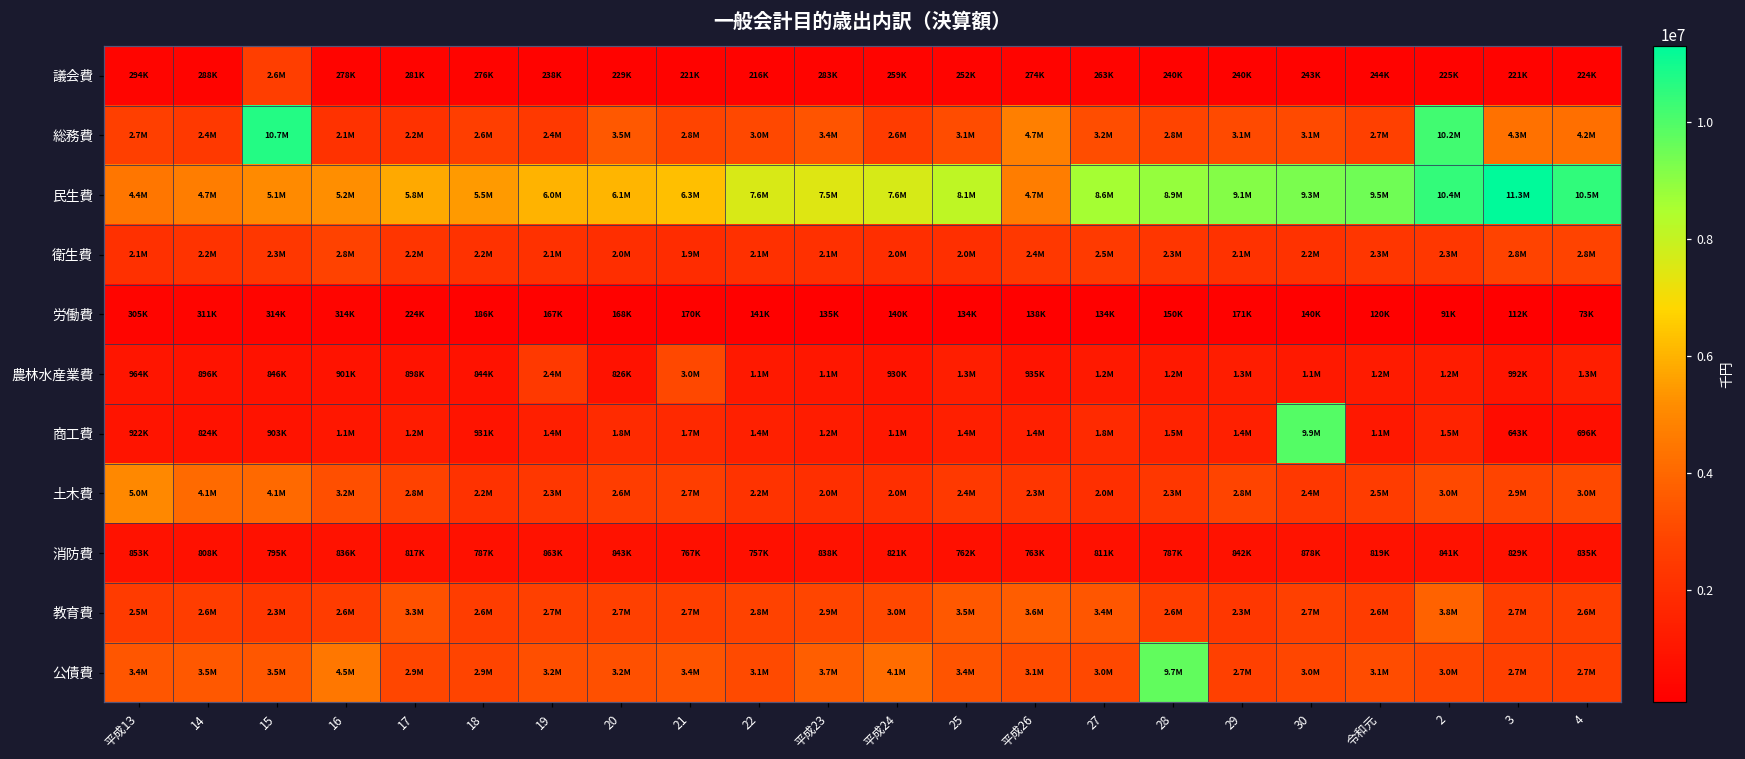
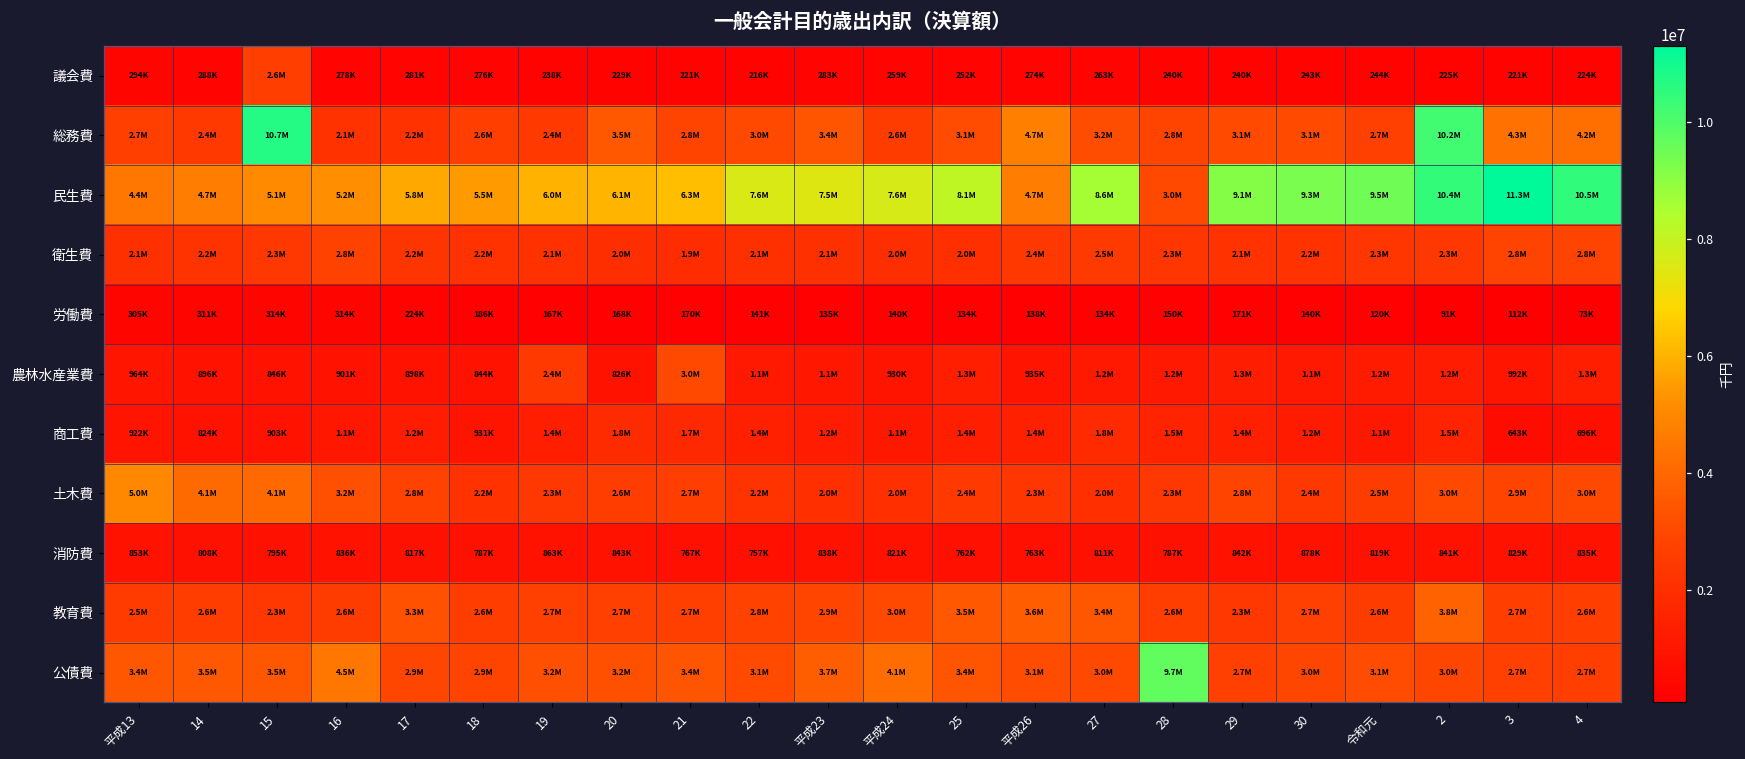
  {
    "民生費": {
      "平成13": "4.4M",
      "14": "4.7M",
      "15": "5.1M",
      "16": "5.2M",
      "17": "5.8M",
      "18": "5.5M",
      "19": "6.0M",
      "20": "6.1M",
      "21": "6.3M",
      "22": "7.6M",
      "平成23": "7.5M",
      "平成24": "7.6M",
      "25": "8.1M",
      "平成26": "4.7M",
      "27": "8.6M",
-     "28": "8.9M",
+     "28": "3.0M",
      "29": "9.1M",
      "30": "9.3M",
      "令和元": "9.5M",
      "2": "10.4M",
      "3": "11.3M",
      "4": "10.5M"
    },
    "商工費": {
      "平成13": "922K",
      "14": "824K",
      "15": "903K",
      "16": "1.1M",
      "17": "1.2M",
      "18": "931K",
      "19": "1.4M",
      "20": "1.8M",
      "21": "1.7M",
      "22": "1.4M",
      "平成23": "1.2M",
      "平成24": "1.1M",
      "25": "1.4M",
      "平成26": "1.4M",
      "27": "1.8M",
      "28": "1.5M",
      "29": "1.4M",
-     "30": "9.9M",
+     "30": "1.2M",
      "令和元": "1.1M",
      "2": "1.5M",
      "3": "643K",
      "4": "696K"
    }
  }
